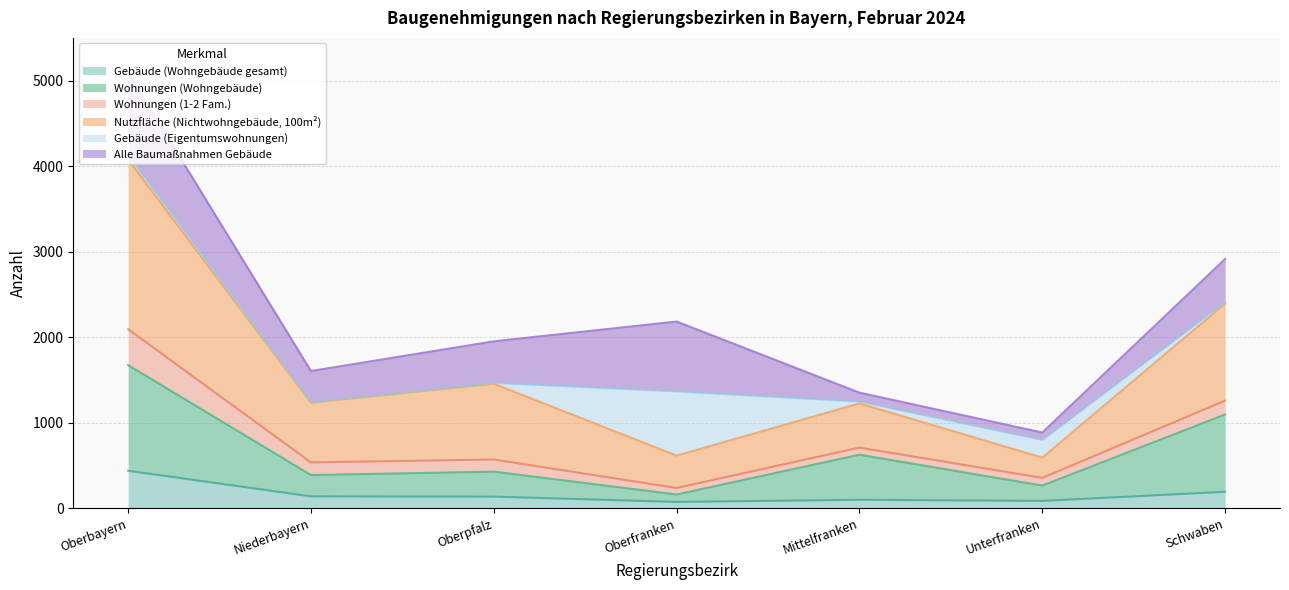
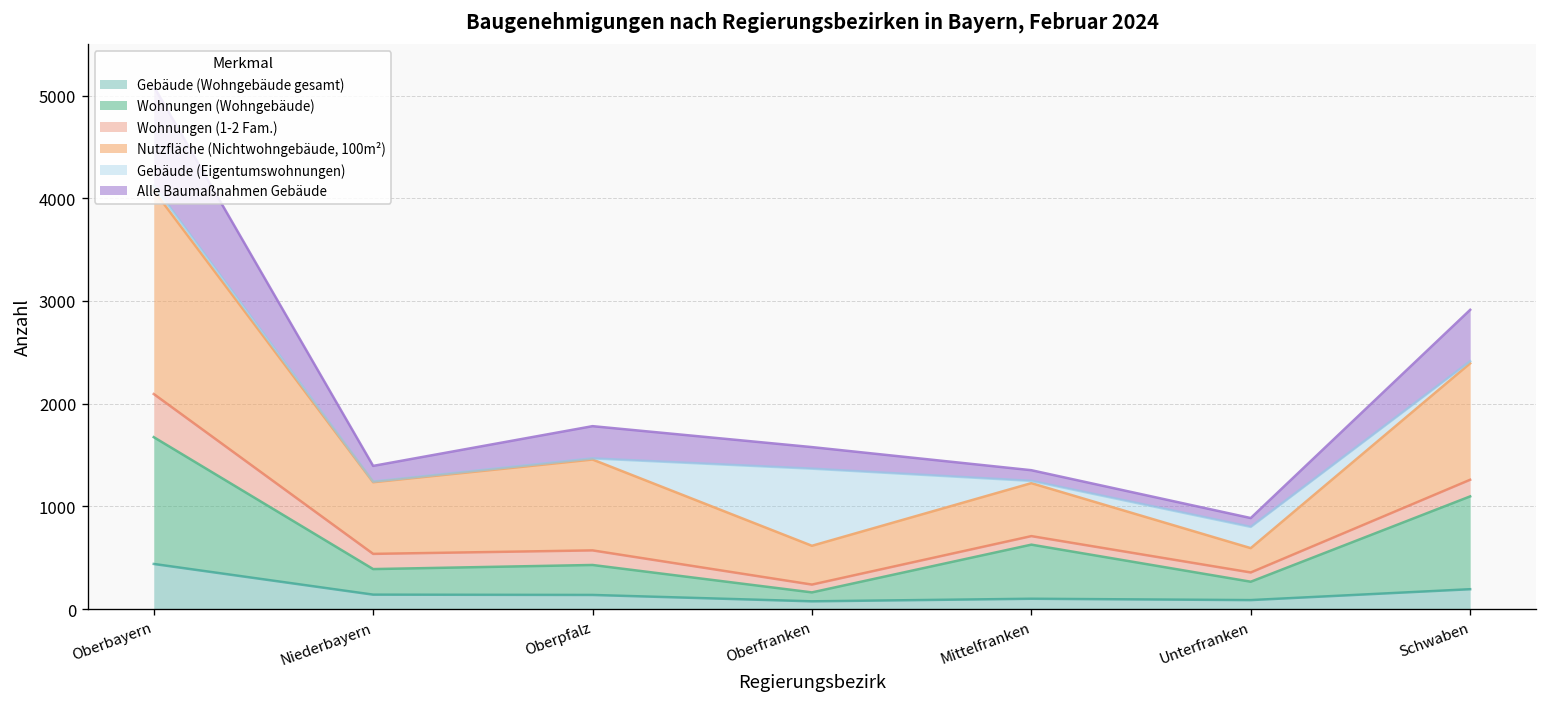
  {
    "Gebäude (Eigentumswohnungen)": {
      "Oberfranken": 800,
      "Unterfranken": 200
    },
    "Alle Baumaßnahmen Gebäude": {
-     "Niederbayern": 400,
-     "Oberpfalz": 500,
-     "Oberfranken": 800,
+     "Niederbayern": 200,
+     "Oberpfalz": 300,
+     "Oberfranken": 200,
      "Mittelfranken": 100,
      "Unterfranken": 100,
      "Schwaben": 500
    }
  }
